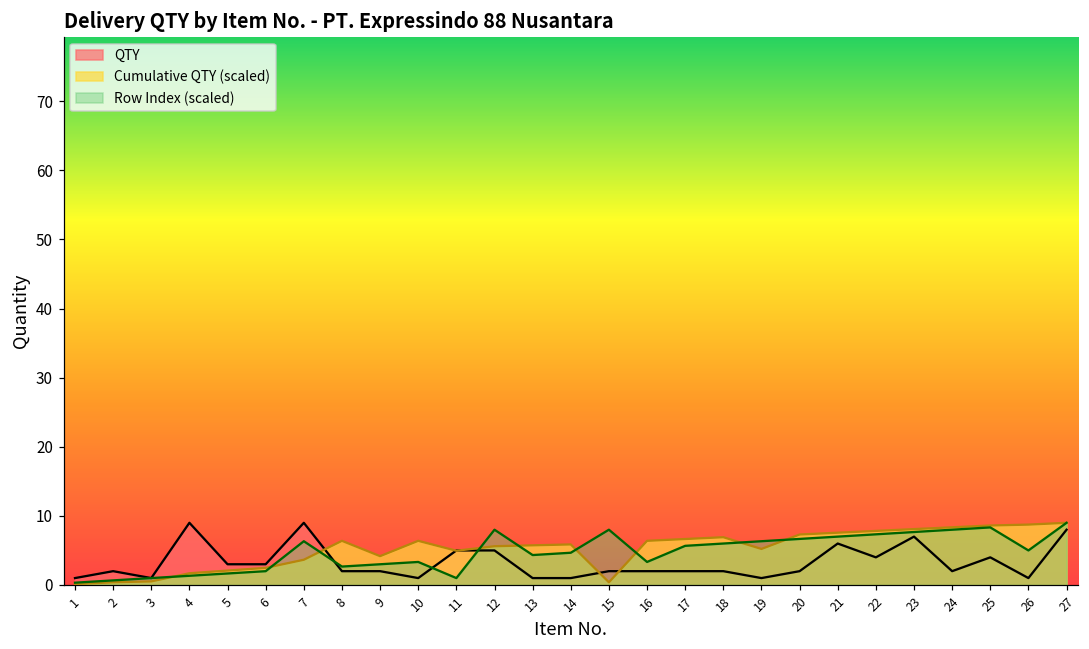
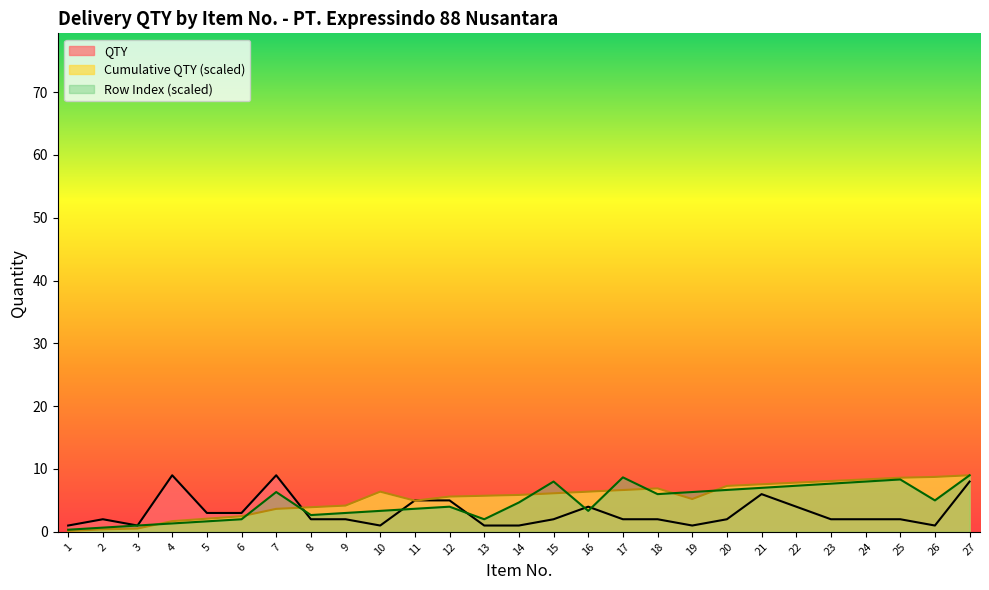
  {
    "QTY": {
      "1": 1,
      "2": 2,
      "4": 9,
      "5": 3,
      "6": 3,
      "7": 9,
      "8": 2,
      "9": 2,
      "10": 1,
      "12": 5,
      "13": 1,
      "14": 1,
      "15": 2,
-     "16": 2,
+     "16": 4,
      "17": 2,
      "18": 2,
      "19": 1,
      "20": 2,
      "21": 6,
      "22": 4,
-     "23": 7,
+     "23": 2,
      "24": 2,
-     "25": 4,
+     "25": 2,
      "26": 1,
      "27": 8
    },
    "Cumulative QTY (scaled)": {
      "3": 1,
      "5": 2,
      "6": 2,
      "7": 4,
-     "8": 6,
+     "8": 4,
      "9": 4,
      "10": 6,
      "12": 6,
      "13": 6,
      "14": 6,
-     "15": 0,
+     "15": 6,
      "16": 6,
      "17": 7,
      "18": 7,
      "19": 5,
      "20": 7,
      "21": 8,
      "22": 8,
      "23": 8,
      "26": 9
    },
    "Row Index (scaled)": {
      "5": 2,
      "6": 2,
      "7": 6,
      "8": 3,
      "9": 3,
      "10": 3,
-     "11": 1,
-     "12": 8,
-     "13": 4,
+     "11": 4,
+     "12": 4,
+     "13": 2,
      "14": 5,
      "15": 8,
      "16": 3,
-     "17": 6,
+     "17": 9,
      "18": 6,
      "19": 6,
      "20": 7,
      "21": 7,
      "22": 7,
      "23": 8,
      "26": 5
    }
  }
